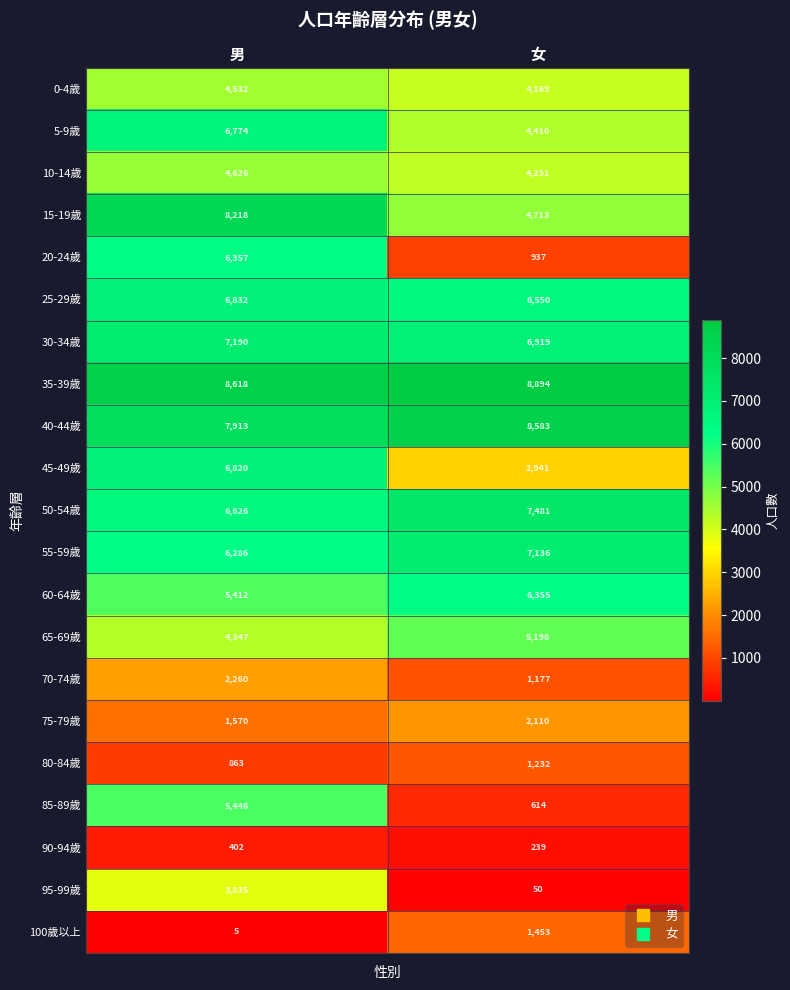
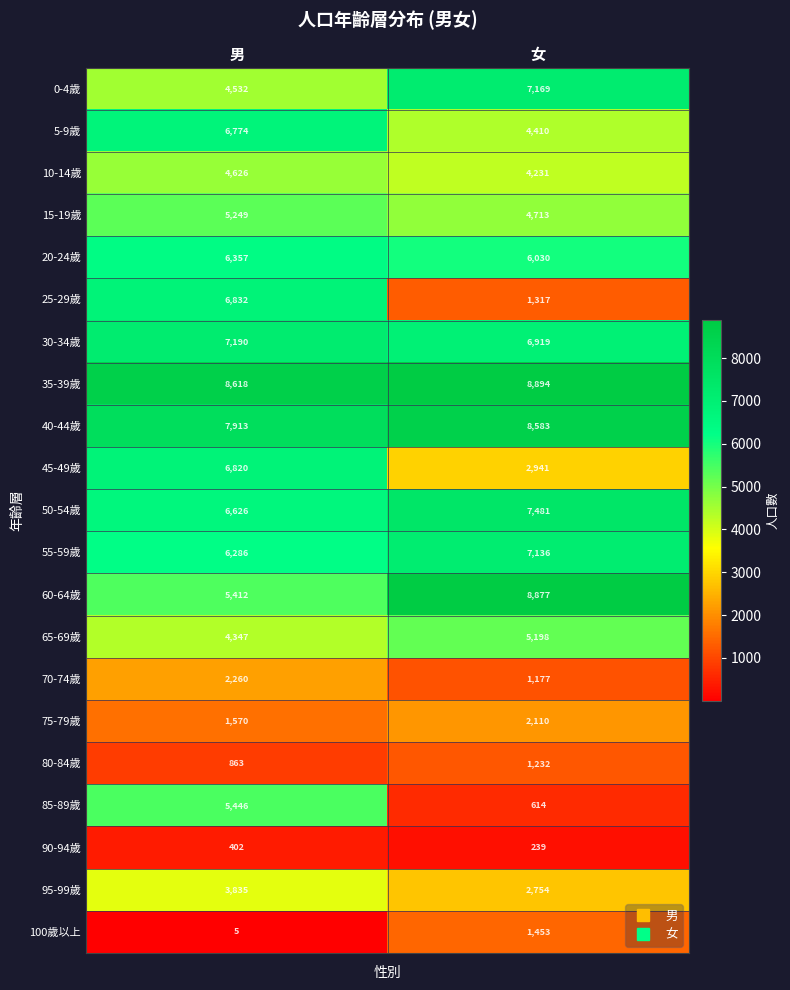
  {
    "0-4歲": {
      "男": "4,532",
-     "女": "4,169"
+     "女": "7,169"
    },
    "5-9歲": {
      "男": "6,774",
      "女": "4,410"
    },
    "10-14歲": {
      "男": "4,626",
      "女": "4,231"
    },
    "15-19歲": {
-     "男": "8,218",
+     "男": "5,249",
      "女": "4,713"
    },
    "20-24歲": {
      "男": "6,357",
-     "女": "937"
+     "女": "6,030"
    },
    "25-29歲": {
      "男": "6,832",
-     "女": "6,550"
+     "女": "1,317"
    },
    "30-34歲": {
      "男": "7,190",
      "女": "6,919"
    },
    "35-39歲": {
      "男": "8,618",
      "女": "8,894"
    },
    "40-44歲": {
      "男": "7,913",
      "女": "8,583"
    },
    "45-49歲": {
      "男": "6,820",
      "女": "2,941"
    },
    "50-54歲": {
      "男": "6,626",
      "女": "7,481"
    },
    "55-59歲": {
      "男": "6,286",
      "女": "7,136"
    },
    "60-64歲": {
      "男": "5,412",
-     "女": "6,355"
+     "女": "8,877"
    },
    "65-69歲": {
      "男": "4,347",
      "女": "5,198"
    },
    "70-74歲": {
      "男": "2,260",
      "女": "1,177"
    },
    "75-79歲": {
      "男": "1,570",
      "女": "2,110"
    },
    "80-84歲": {
      "男": "863",
      "女": "1,232"
    },
    "85-89歲": {
      "男": "5,446",
      "女": "614"
    },
    "90-94歲": {
      "男": "402",
      "女": "239"
    },
    "95-99歲": {
      "男": "3,835",
-     "女": "50"
+     "女": "2,754"
    },
    "100歲以上": {
      "男": "5",
      "女": "1,453"
    }
  }
